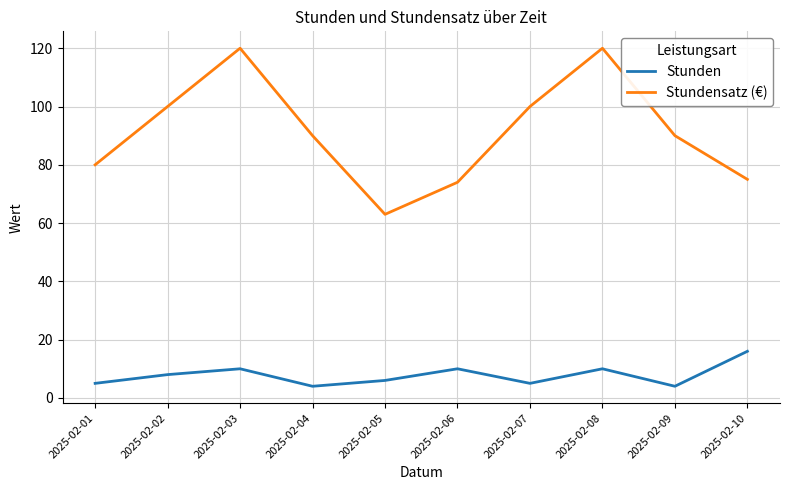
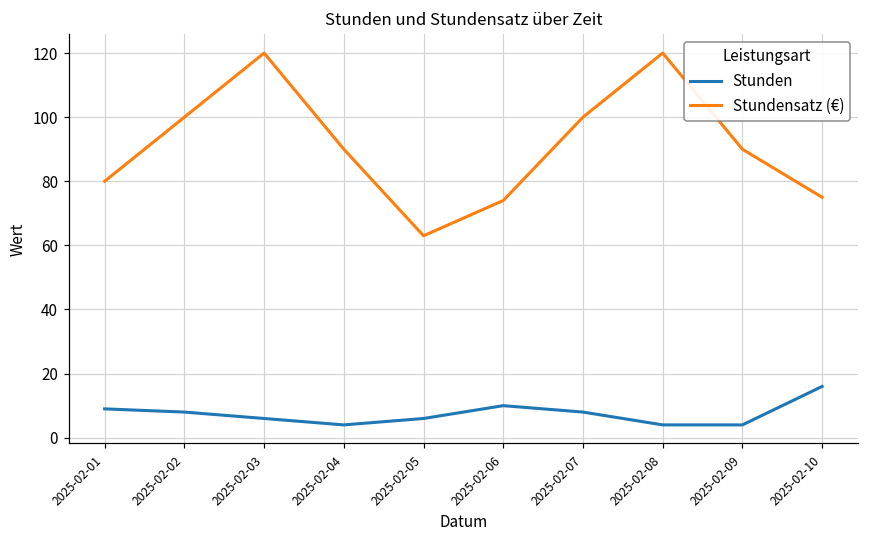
  {
    "Stunden": {
-     "2025-02-01": 5,
+     "2025-02-01": 9,
      "2025-02-02": 8,
-     "2025-02-03": 10,
+     "2025-02-03": 6,
      "2025-02-04": 4,
      "2025-02-05": 6,
      "2025-02-06": 10,
-     "2025-02-07": 5,
-     "2025-02-08": 10,
+     "2025-02-07": 8,
+     "2025-02-08": 4,
      "2025-02-09": 4,
      "2025-02-10": 16
    },
    "Stundensatz (€)": {
      "2025-02-01": 80,
      "2025-02-02": 100,
      "2025-02-03": 120,
      "2025-02-04": 90,
      "2025-02-05": 63,
      "2025-02-06": 74,
      "2025-02-07": 100,
      "2025-02-08": 120,
      "2025-02-09": 90,
      "2025-02-10": 75
    }
  }
